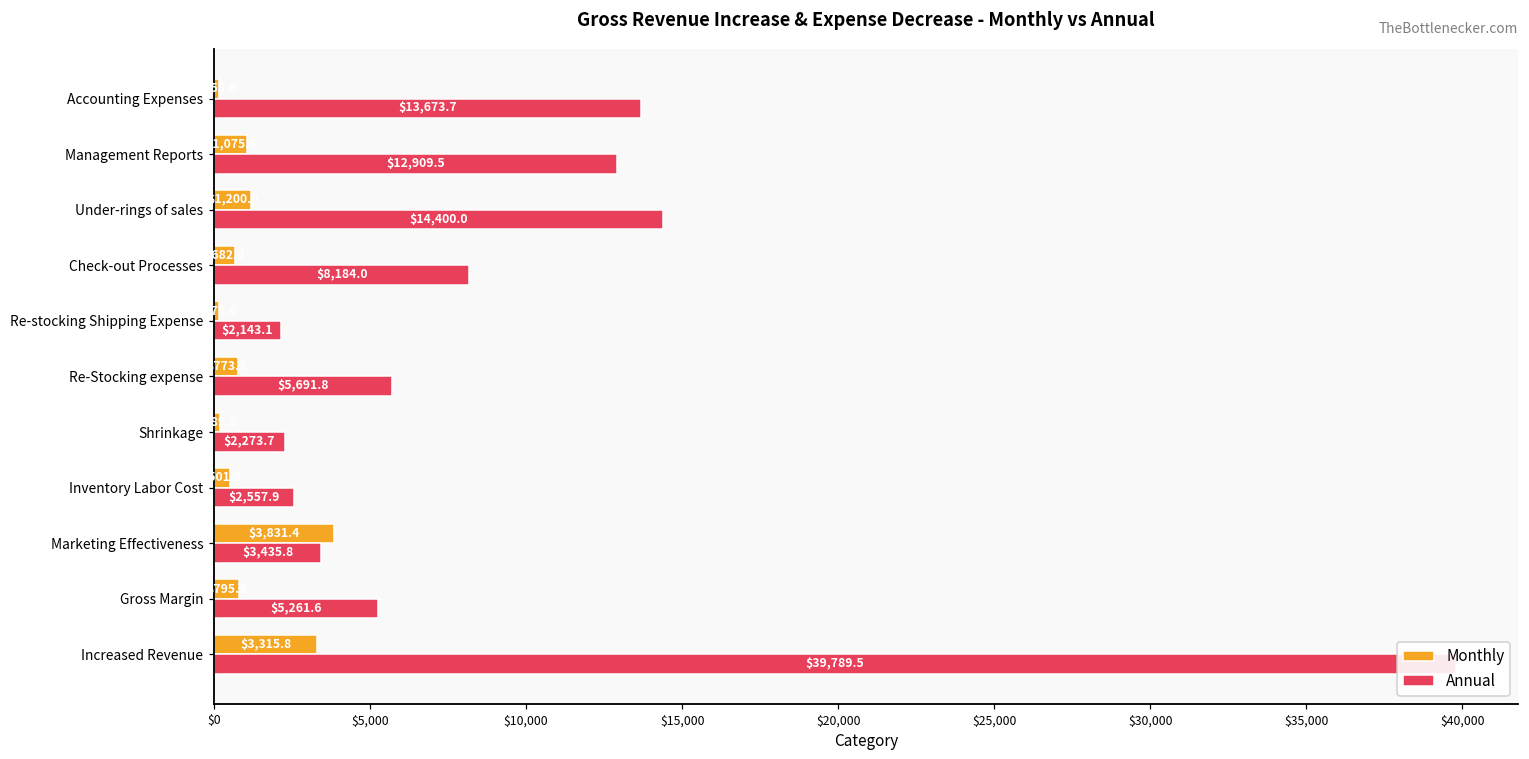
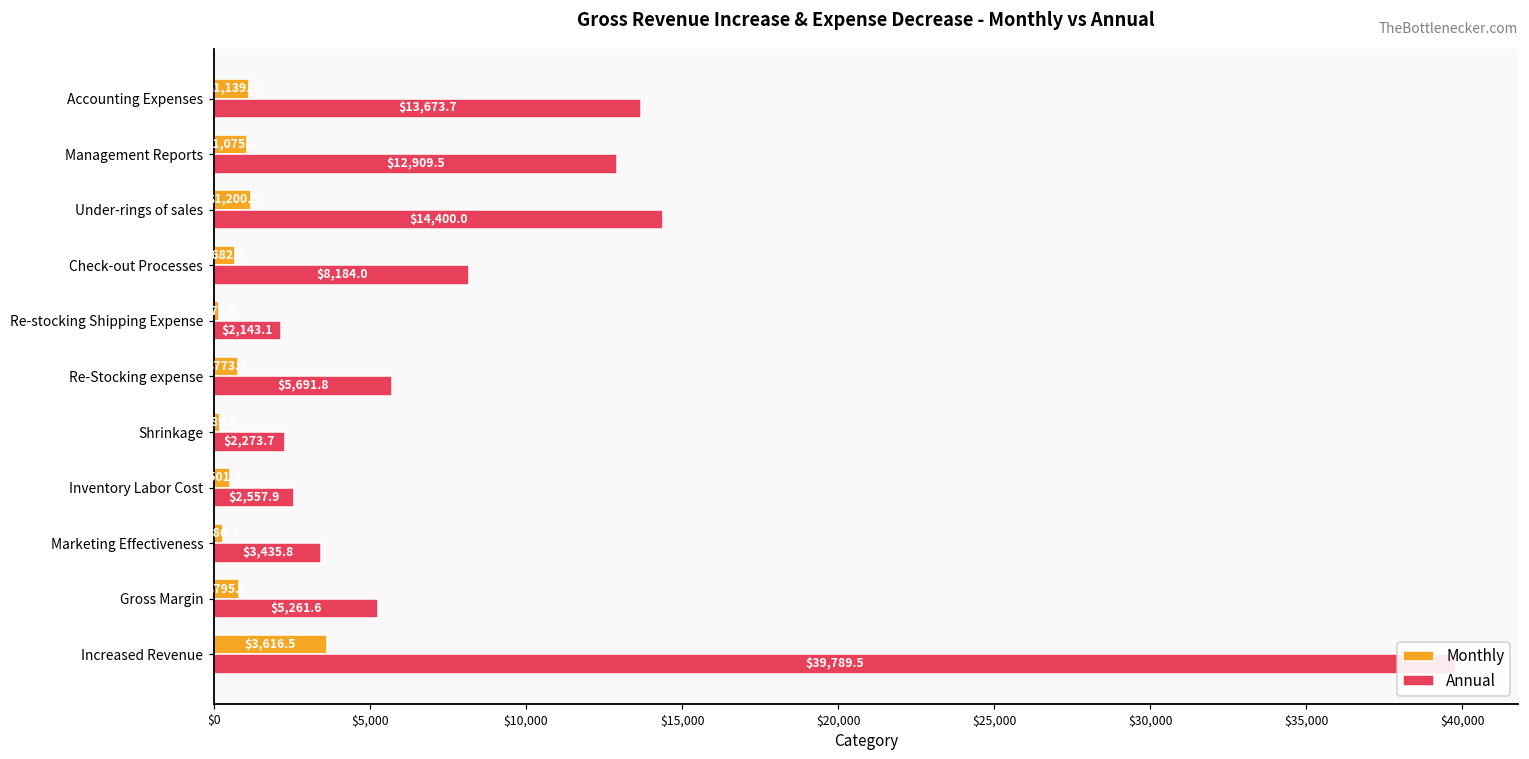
  {
    "Monthly": {
-     "Accounting Expenses": "$200",
+     "Accounting Expenses": "$1,100",
      "Management Reports": "$1,075.8",
      "Under-rings of sales": "$1,200.0",
      "Check-out Processes": "$682.0",
      "Re-Stocking expense": "$773.7",
-     "Marketing Effectiveness": "$3,800",
+     "Marketing Effectiveness": "$300",
      "Gross Margin": "$795.8",
-     "Increased Revenue": "$3,315.8"
+     "Increased Revenue": "$3,616.5"
    },
    "Annual": {
      "Accounting Expenses": "$13,673.7",
      "Management Reports": "$12,909.5",
      "Under-rings of sales": "$14,400.0",
      "Check-out Processes": "$8,184.0",
      "Re-stocking Shipping Expense": "$2,143.1",
      "Re-Stocking expense": "$5,691.8",
      "Shrinkage": "$2,273.7",
      "Inventory Labor Cost": "$2,557.9",
      "Marketing Effectiveness": "$3,435.8",
      "Gross Margin": "$5,261.6"
    }
  }
